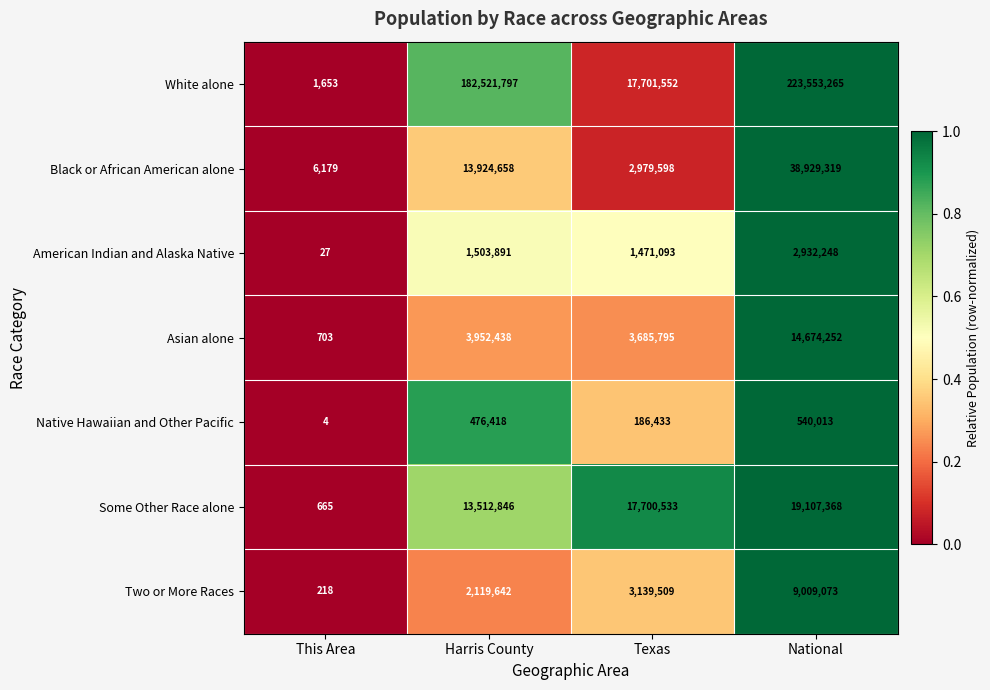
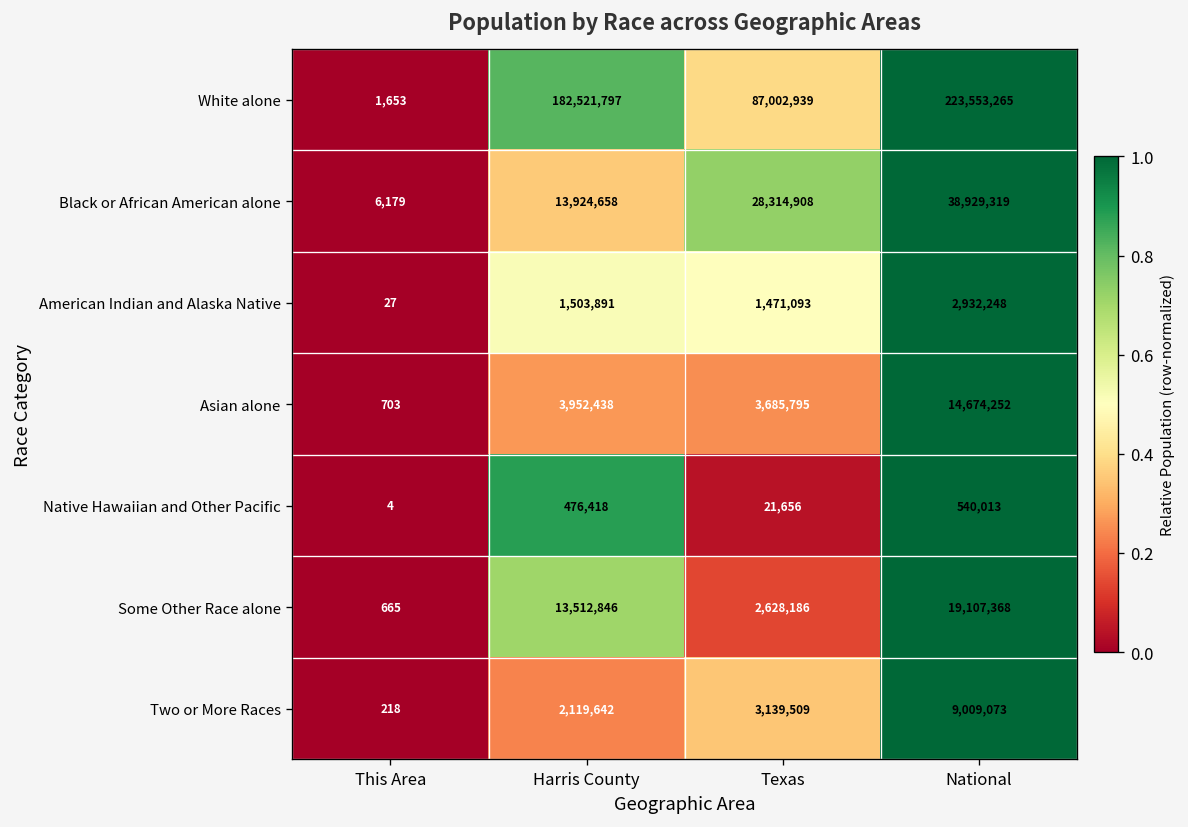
  {
    "White alone": {
      "This Area": "1,653",
      "Harris County": "182,521,797",
-     "Texas": "17,701,552",
+     "Texas": "87,002,939",
      "National": "223,553,265"
    },
    "Black or African American alone": {
      "This Area": "6,179",
      "Harris County": "13,924,658",
-     "Texas": "2,979,598",
+     "Texas": "28,314,908",
      "National": "38,929,319"
    },
    "American Indian and Alaska Native": {
      "This Area": "27",
      "Harris County": "1,503,891",
      "Texas": "1,471,093",
      "National": "2,932,248"
    },
    "Asian alone": {
      "This Area": "703",
      "Harris County": "3,952,438",
      "Texas": "3,685,795",
      "National": "14,674,252"
    },
    "Native Hawaiian and Other Pacific": {
      "This Area": "4",
      "Harris County": "476,418",
-     "Texas": "186,433",
+     "Texas": "21,656",
      "National": "540,013"
    },
    "Some Other Race alone": {
      "This Area": "665",
      "Harris County": "13,512,846",
-     "Texas": "17,700,533",
+     "Texas": "2,628,186",
      "National": "19,107,368"
    },
    "Two or More Races": {
      "This Area": "218",
      "Harris County": "2,119,642",
      "Texas": "3,139,509",
      "National": "9,009,073"
    }
  }
